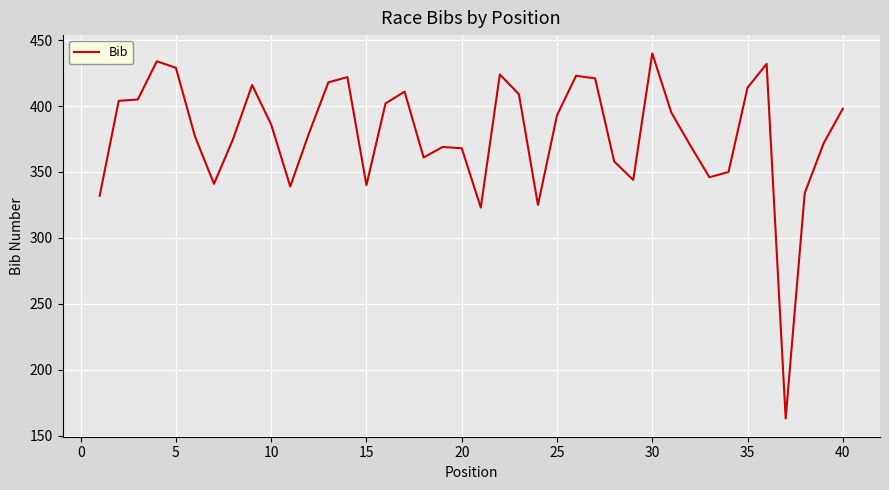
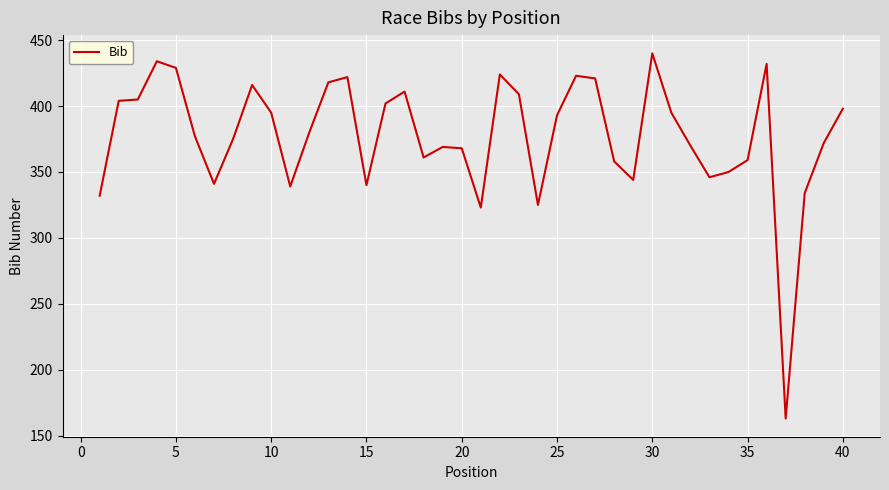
  {
    "5": 429,
-   "10": 386,
+   "10": 395,
    "15": 340,
    "20": 368,
    "25": 393,
    "30": 440,
-   "35": 414,
+   "35": 359,
    "40": 398
  }
